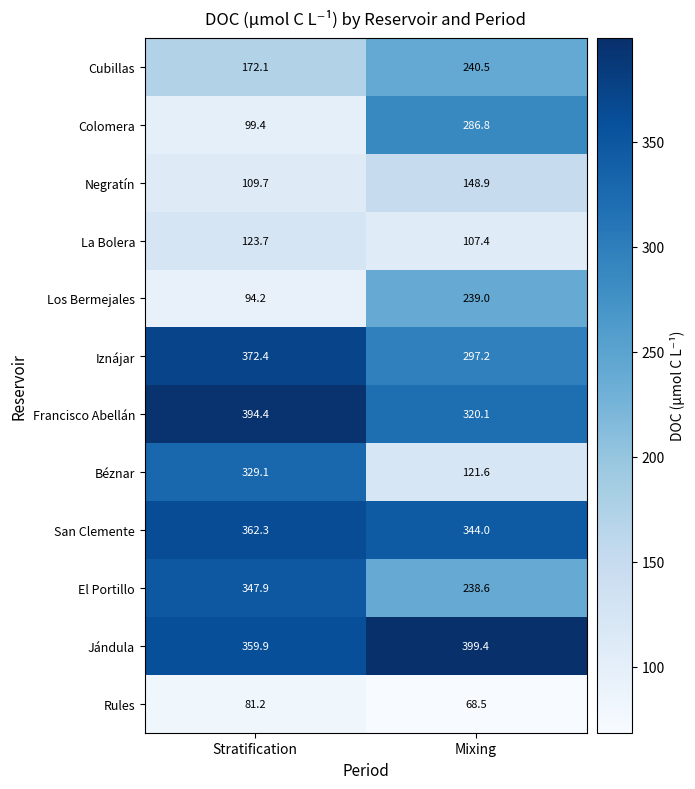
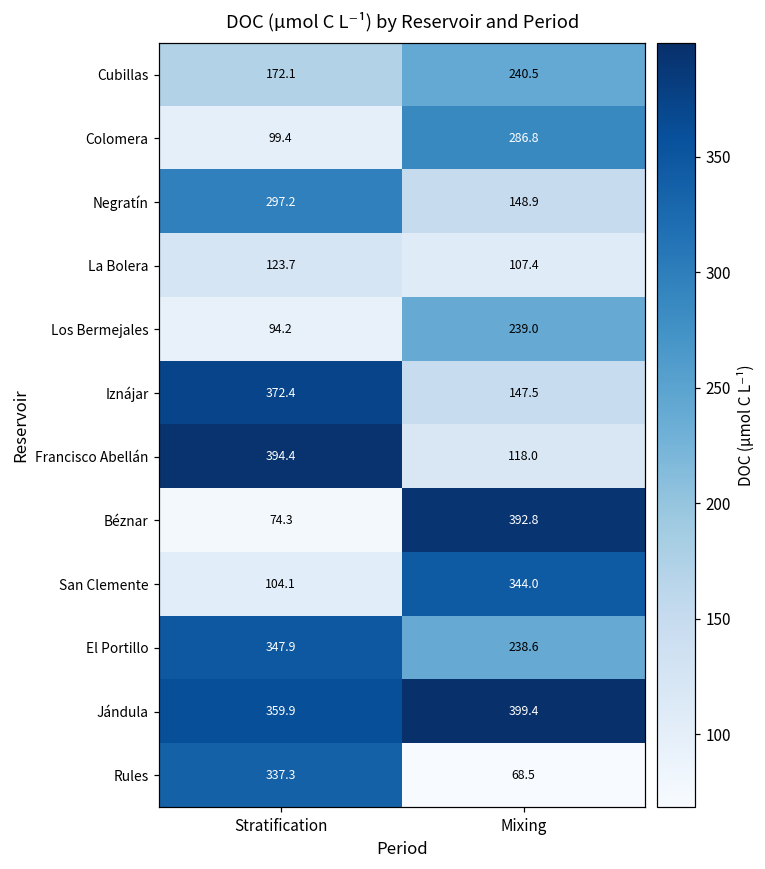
  {
    "Cubillas": {
      "Stratification": 172.1,
      "Mixing": 240.5
    },
    "Colomera": {
      "Stratification": 99.4,
      "Mixing": 286.8
    },
    "Negratín": {
-     "Stratification": 109.7,
+     "Stratification": 297.2,
      "Mixing": 148.9
    },
    "La Bolera": {
      "Stratification": 123.7,
      "Mixing": 107.4
    },
    "Los Bermejales": {
      "Stratification": 94.2,
      "Mixing": 239.0
    },
    "Iznájar": {
      "Stratification": 372.4,
-     "Mixing": 297.2
+     "Mixing": 147.5
    },
    "Francisco Abellán": {
      "Stratification": 394.4,
-     "Mixing": 320.1
+     "Mixing": 118.0
    },
    "Béznar": {
-     "Stratification": 329.1,
-     "Mixing": 121.6
+     "Stratification": 74.3,
+     "Mixing": 392.8
    },
    "San Clemente": {
-     "Stratification": 362.3,
+     "Stratification": 104.1,
      "Mixing": 344.0
    },
    "El Portillo": {
      "Stratification": 347.9,
      "Mixing": 238.6
    },
    "Jándula": {
      "Stratification": 359.9,
      "Mixing": 399.4
    },
    "Rules": {
-     "Stratification": 81.2,
+     "Stratification": 337.3,
      "Mixing": 68.5
    }
  }
